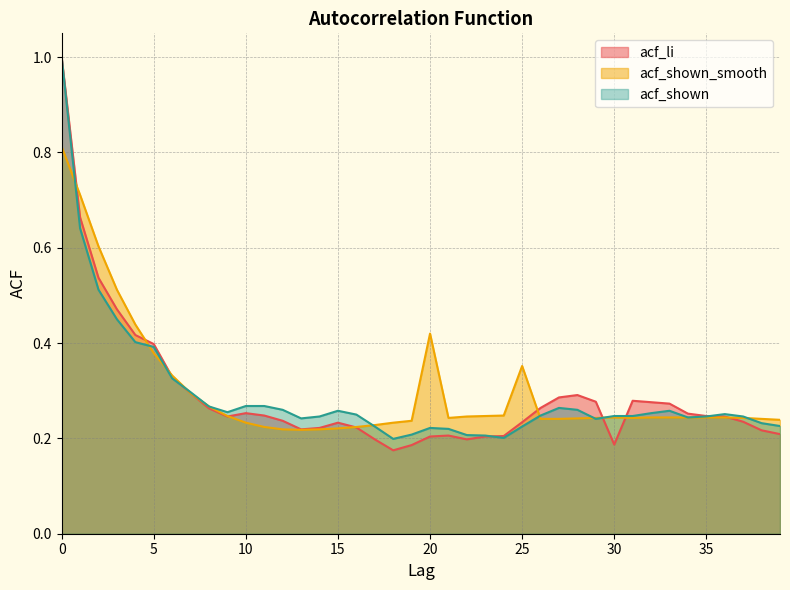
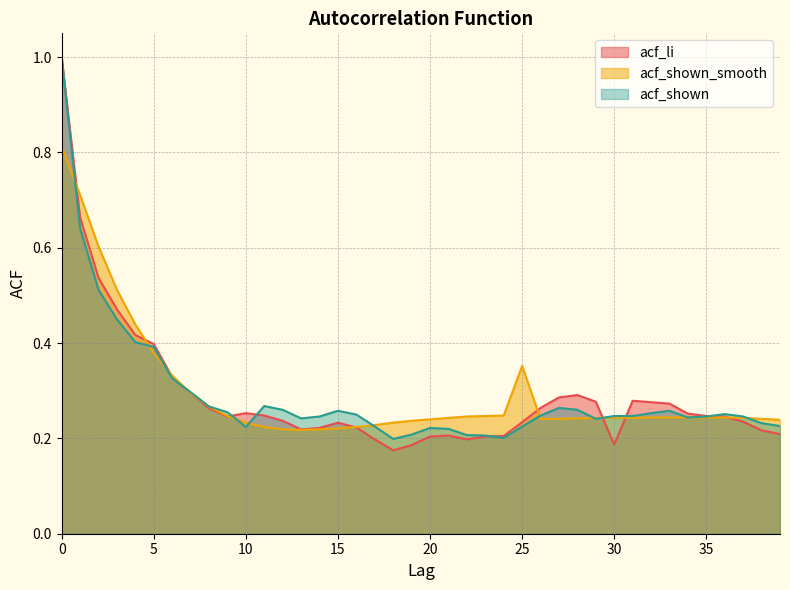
  {
    "acf_li": {
      "5": 0.40,
      "10": 0.25,
      "15": 0.23,
      "20": 0.20,
      "25": 0.23,
      "30": 0.19
    },
    "acf_shown_smooth": {
      "0": 0.81,
      "5": 0.38,
      "10": 0.23,
      "15": 0.22,
-     "20": 0.42,
+     "20": 0.24,
      "25": 0.35
    },
    "acf_shown": {
      "5": 0.39,
-     "10": 0.27,
+     "10": 0.22,
      "15": 0.26,
      "20": 0.22,
      "25": 0.23
    }
  }
